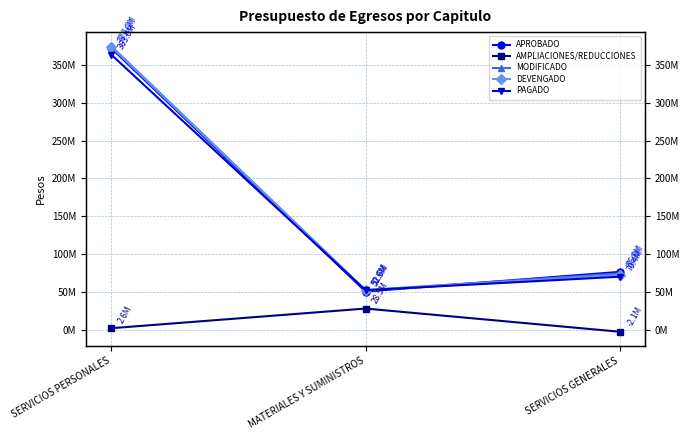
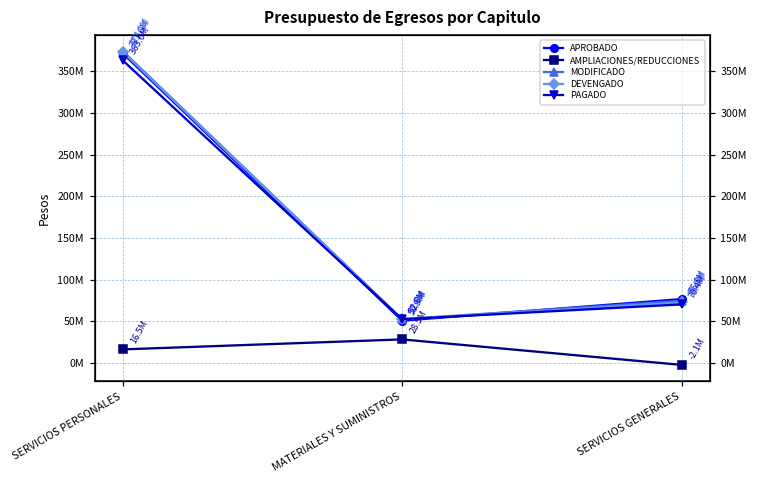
  {
    "AMPLIACIONES/REDUCCIONES": {
-     "SERVICIOS PERSONALES": "2.6M",
+     "SERVICIOS PERSONALES": "16.5M",
      "SERVICIOS GENERALES": "-2.1M"
    }
  }
